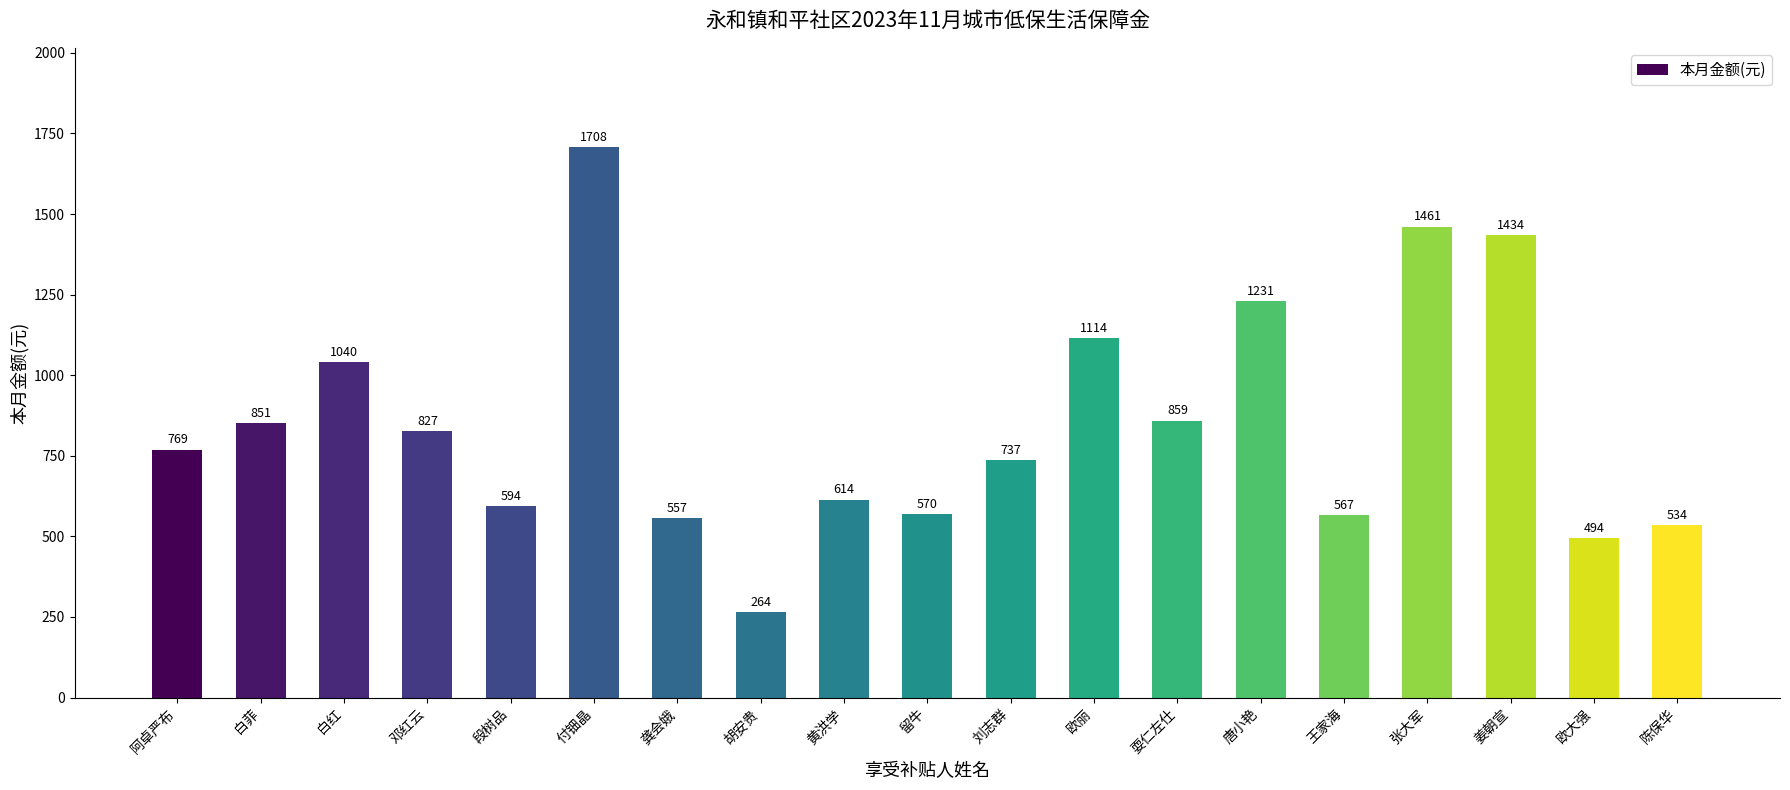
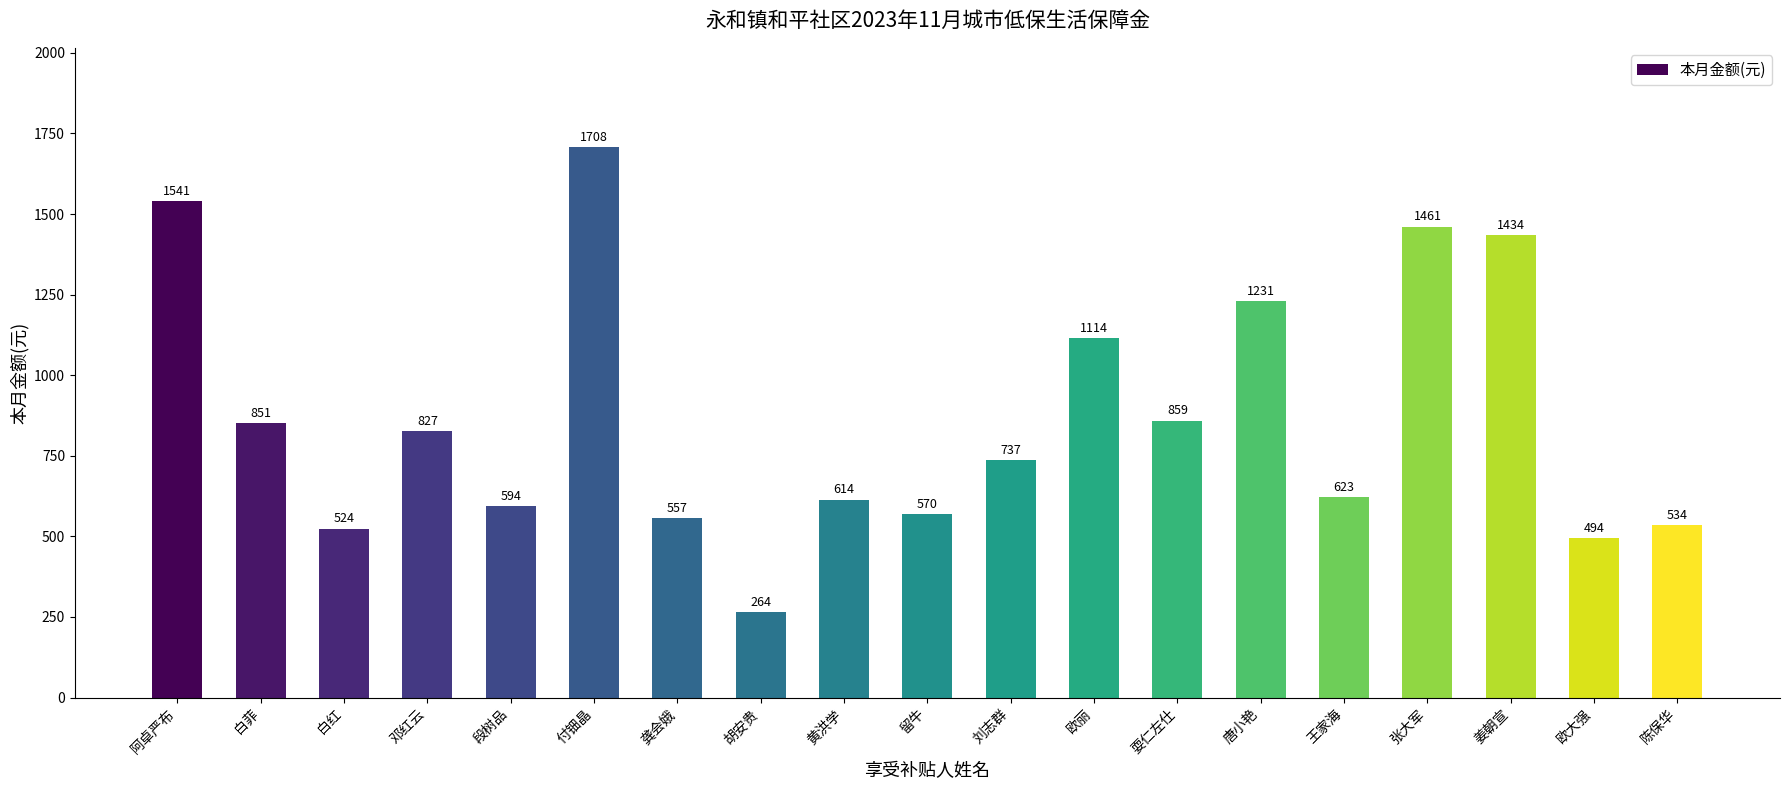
  {
-   "阿卓严布": 769,
+   "阿卓严布": 1541,
    "白菲": 851,
-   "白红": 1040,
+   "白红": 524,
    "邓红云": 827,
    "段树品": 594,
    "付钿晶": 1708,
    "龚会娥": 557,
    "胡安贵": 264,
    "黄洪学": 614,
    "留牛": 570,
    "刘志群": 737,
    "欧丽": 1114,
    "耍仁左仕": 859,
    "唐小艳": 1231,
-   "王家海": 567,
+   "王家海": 623,
    "张大军": 1461,
    "姜朝宣": 1434,
    "欧大强": 494,
    "陈保华": 534
  }
